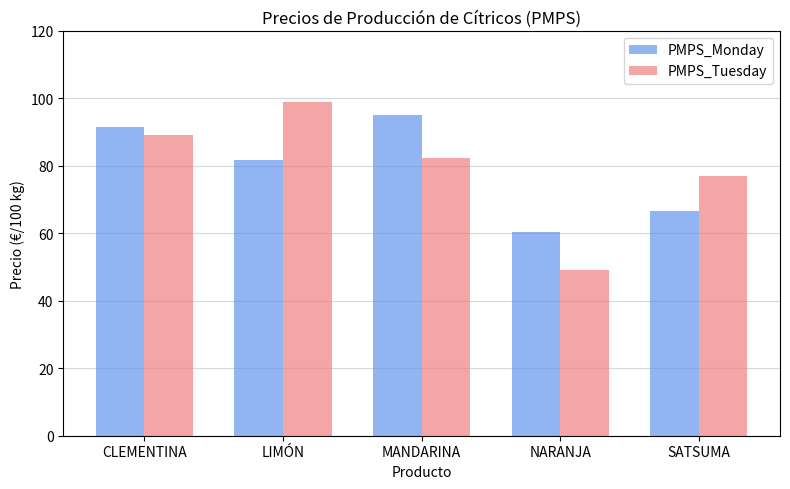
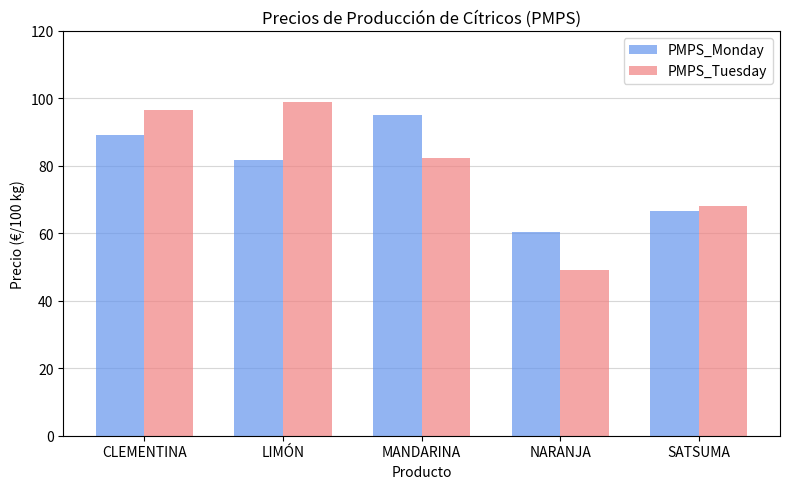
  {
    "PMPS_Monday": {
-     "CLEMENTINA": 91,
+     "CLEMENTINA": 89,
      "LIMÓN": 82,
      "MANDARINA": 95,
      "NARANJA": 60,
      "SATSUMA": 67
    },
    "PMPS_Tuesday": {
-     "CLEMENTINA": 89,
+     "CLEMENTINA": 97,
      "LIMÓN": 99,
      "MANDARINA": 82,
      "NARANJA": 49,
-     "SATSUMA": 77
+     "SATSUMA": 68
    }
  }
